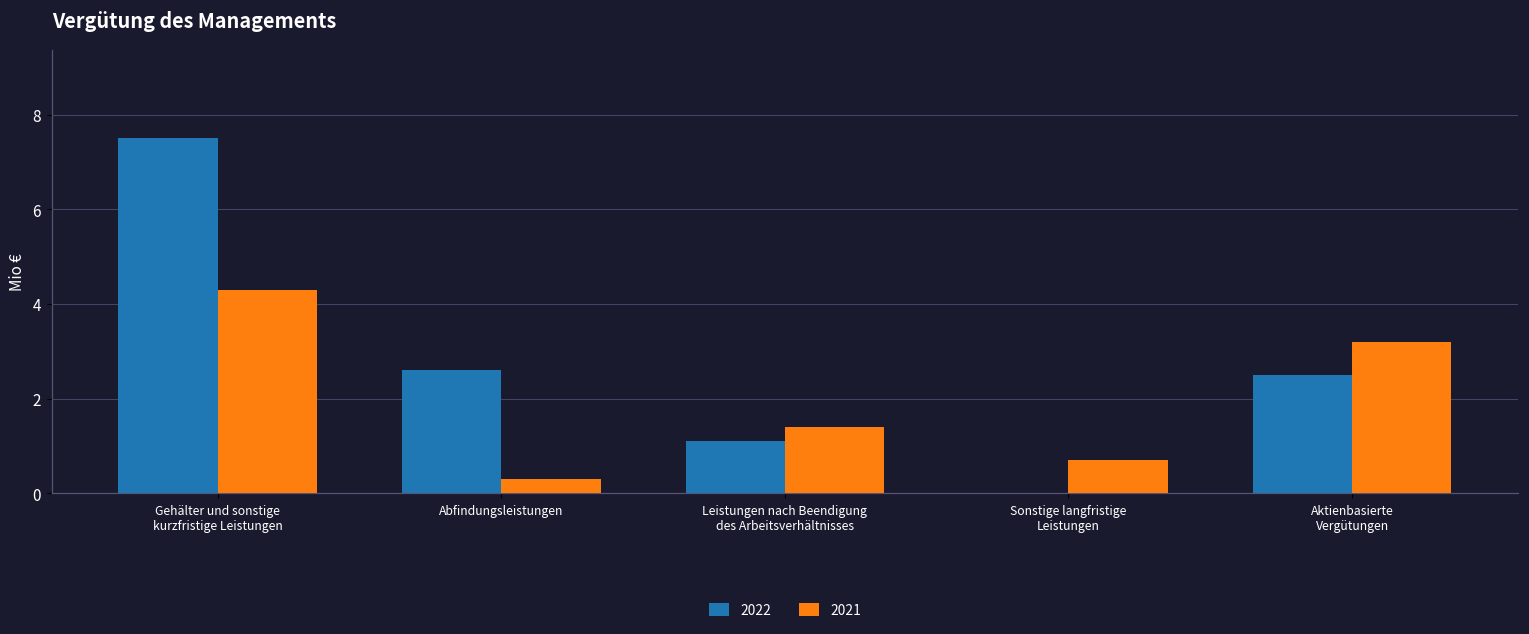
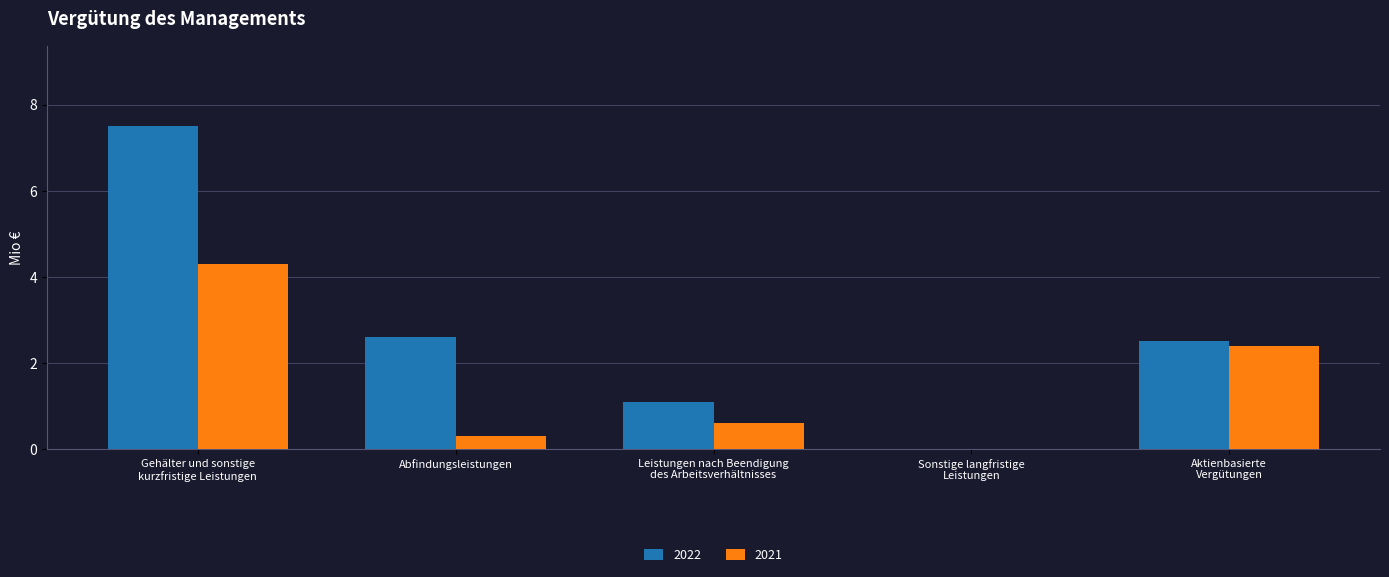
  {
    "2022": {
      "Gehälter und sonstige kurzfristige Leistungen": 7.5,
      "Abfindungsleistungen": 2.6,
      "Leistungen nach Beendigung des Arbeitsverhältnisses": 1.1,
      "Sonstige langfristige Leistungen": 0.0,
      "Aktienbasierte Vergütungen": 2.5
    },
    "2021": {
      "Gehälter und sonstige kurzfristige Leistungen": 4.3,
      "Abfindungsleistungen": 0.3,
-     "Leistungen nach Beendigung des Arbeitsverhältnisses": 1.4,
-     "Sonstige langfristige Leistungen": 0.7,
-     "Aktienbasierte Vergütungen": 3.2
+     "Leistungen nach Beendigung des Arbeitsverhältnisses": 0.6,
+     "Sonstige langfristige Leistungen": 0.0,
+     "Aktienbasierte Vergütungen": 2.4
    }
  }
